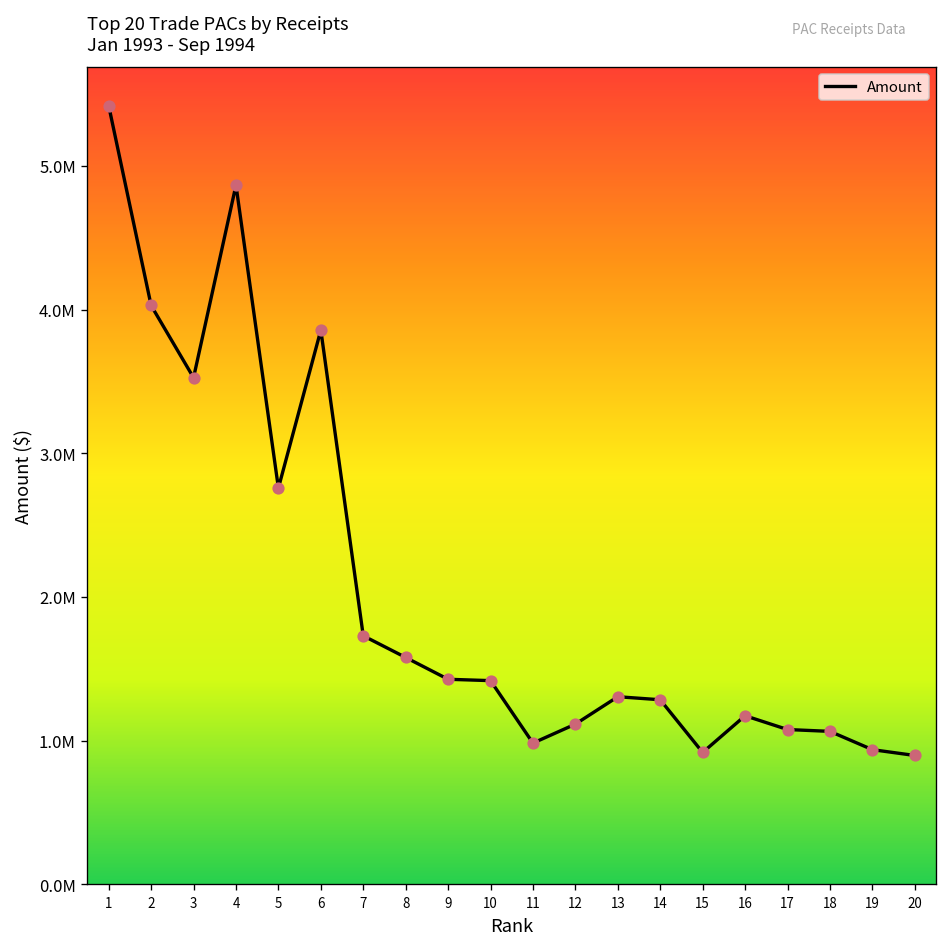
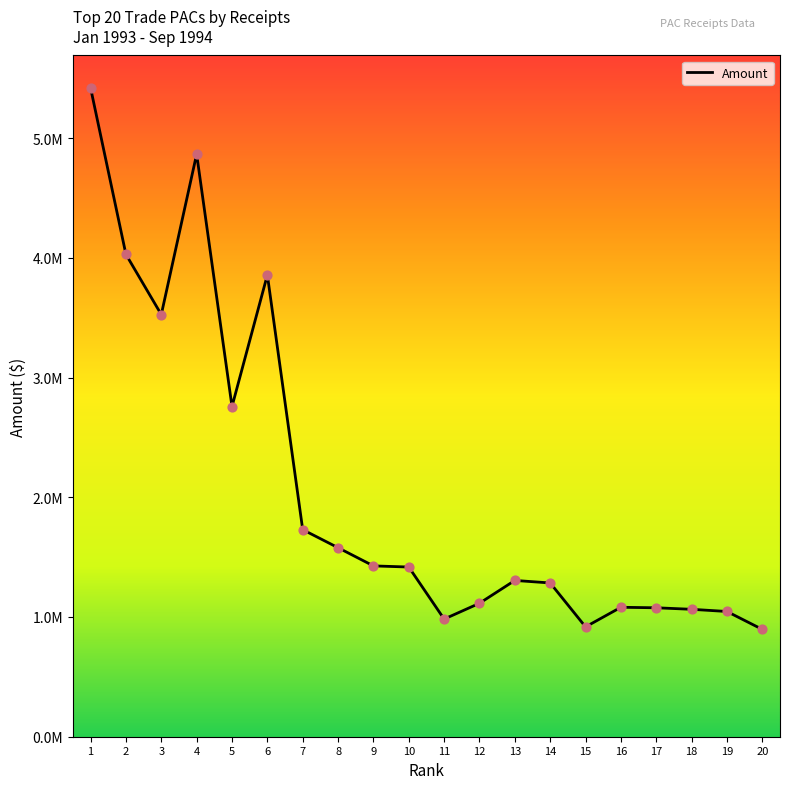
  {
    "1": 5420000,
    "2": 4030000,
    "3": 3530000,
    "4": 4870000,
    "5": 2760000,
    "6": 3860000,
    "7": 1730000,
    "8": 1580000,
    "9": 1430000,
    "10": 1420000,
    "11": 980000,
    "12": 1110000,
    "13": 1310000,
    "14": 1280000,
    "15": 920000,
-   "16": 1170000,
+   "16": 1080000,
    "17": 1080000,
    "18": 1060000,
-   "19": 940000,
+   "19": 1050000,
    "20": 900000
  }
